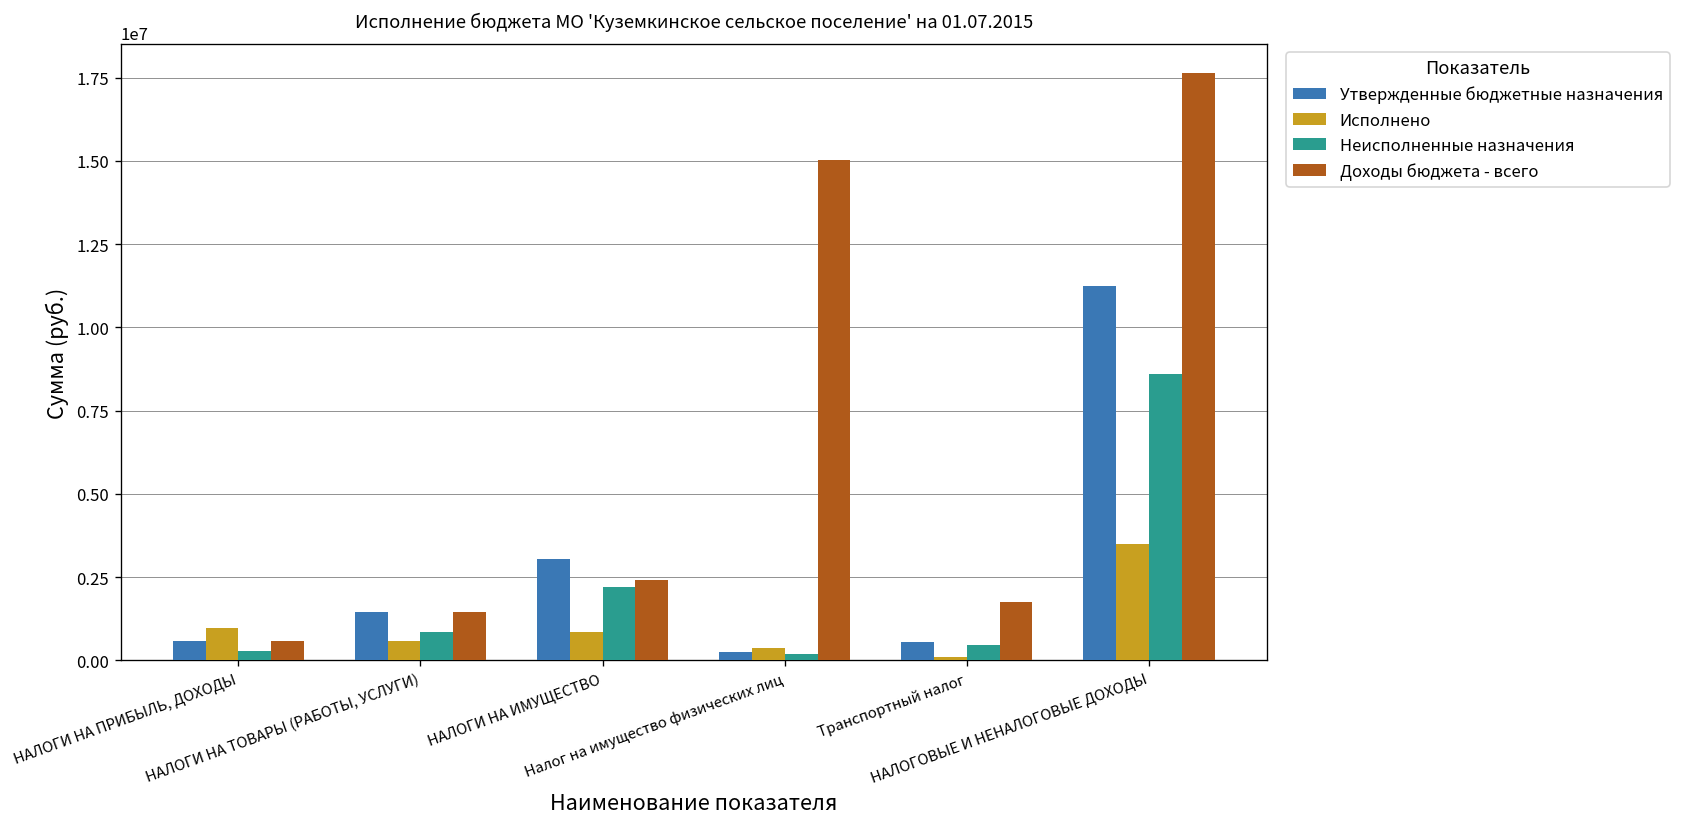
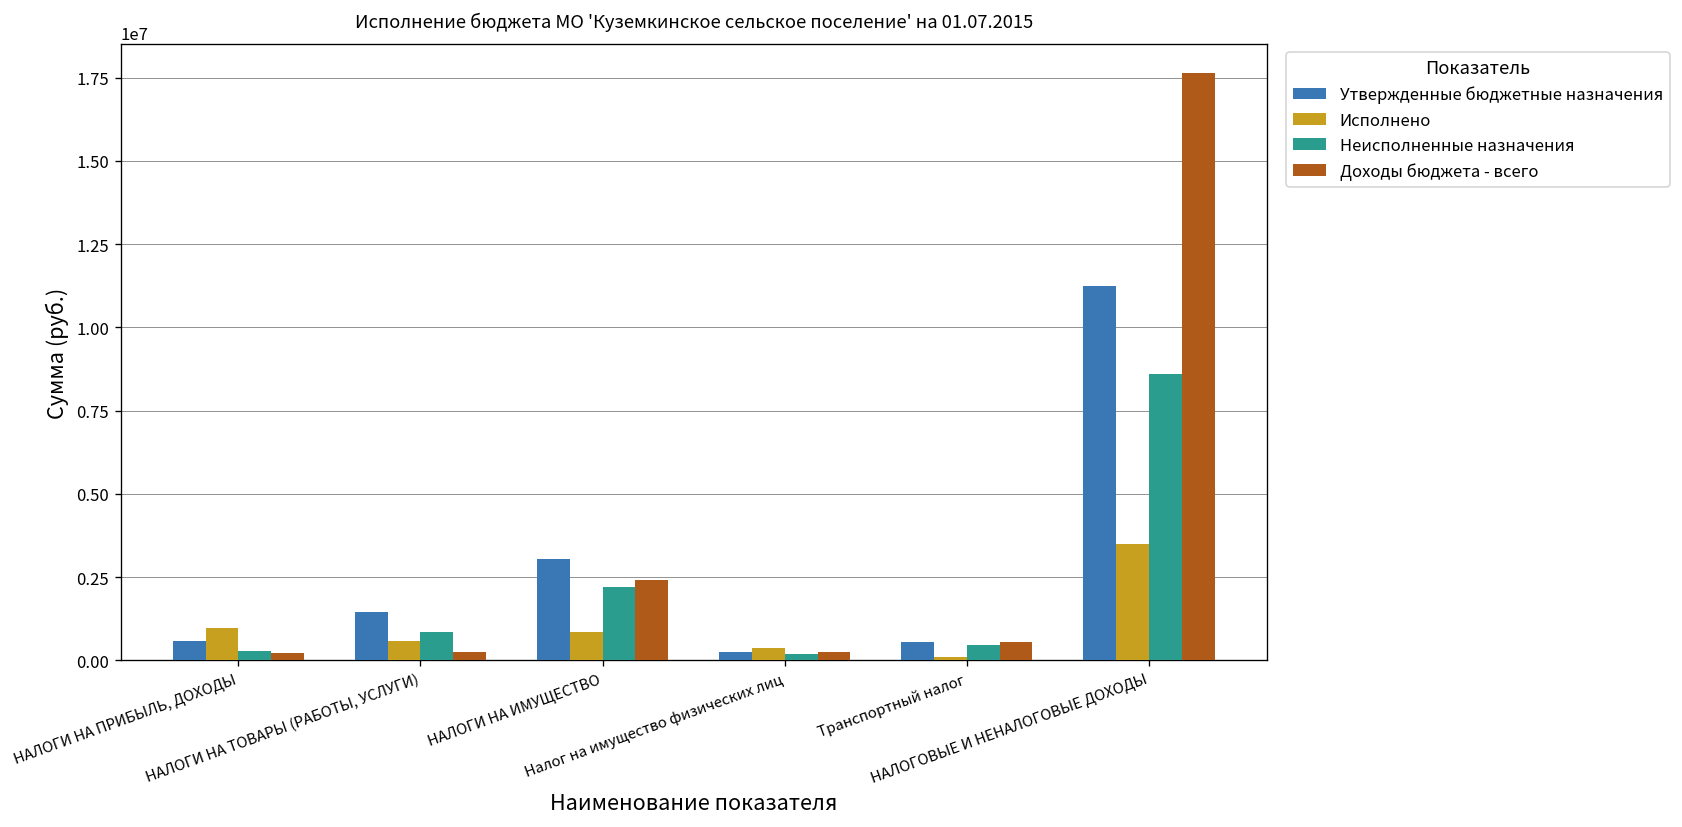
  {
    "Исполнено": {
      "НАЛОГИ НА ПРИБЫЛЬ, ДОХОДЫ": 1000000,
      "НАЛОГИ НА ТОВАРЫ (РАБОТЫ, УСЛУГИ)": 600000,
      "НАЛОГИ НА ИМУЩЕСТВО": 900000,
      "Налог на имущество физических лиц": 400000,
      "Транспортный налог": 100000,
      "НАЛОГОВЫЕ И НЕНАЛОГОВЫЕ ДОХОДЫ": 3500000
    },
    "Доходы бюджета - всего": {
-     "НАЛОГИ НА ПРИБЫЛЬ, ДОХОДЫ": 600000,
-     "НАЛОГИ НА ТОВАРЫ (РАБОТЫ, УСЛУГИ)": 1400000,
+     "НАЛОГИ НА ПРИБЫЛЬ, ДОХОДЫ": 200000,
+     "НАЛОГИ НА ТОВАРЫ (РАБОТЫ, УСЛУГИ)": 300000,
      "НАЛОГИ НА ИМУЩЕСТВО": 2400000,
-     "Налог на имущество физических лиц": 15000000,
-     "Транспортный налог": 1700000,
+     "Налог на имущество физических лиц": 200000,
+     "Транспортный налог": 600000,
      "НАЛОГОВЫЕ И НЕНАЛОГОВЫЕ ДОХОДЫ": 17600000
    }
  }
